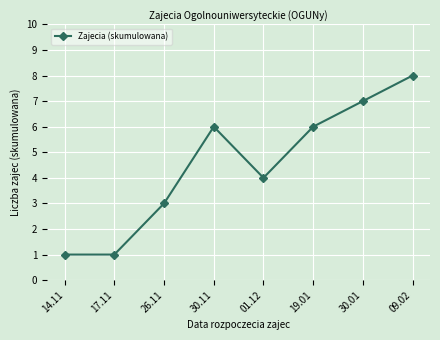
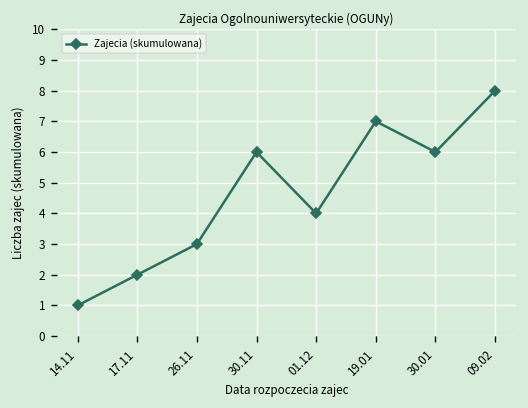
  {
    "14.11": 1,
-   "17.11": 1,
+   "17.11": 2,
    "26.11": 3,
    "30.11": 6,
    "01.12": 4,
-   "19.01": 6,
-   "30.01": 7,
+   "19.01": 7,
+   "30.01": 6,
    "09.02": 8
  }
